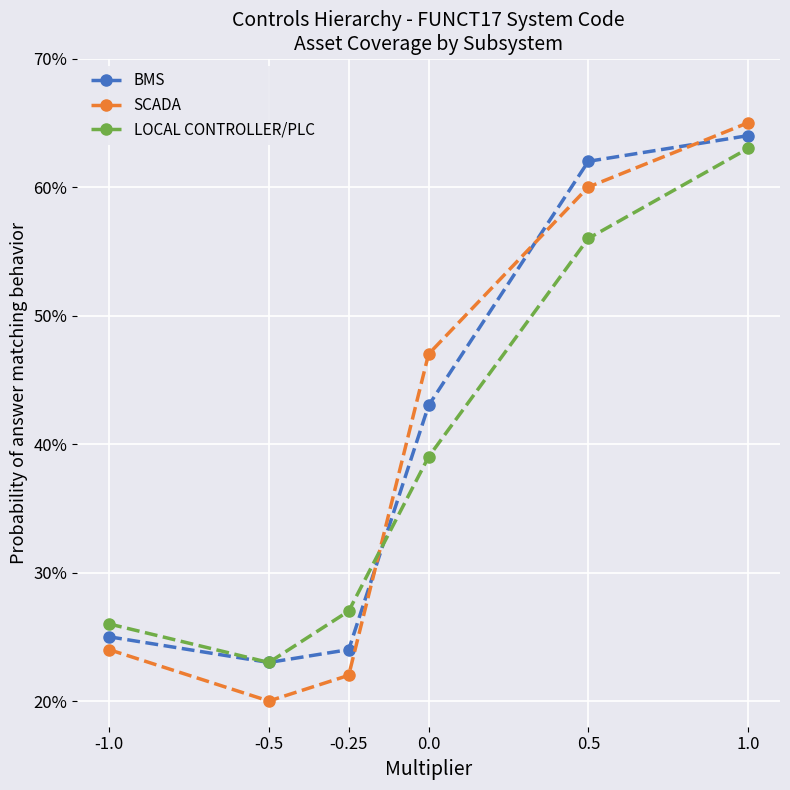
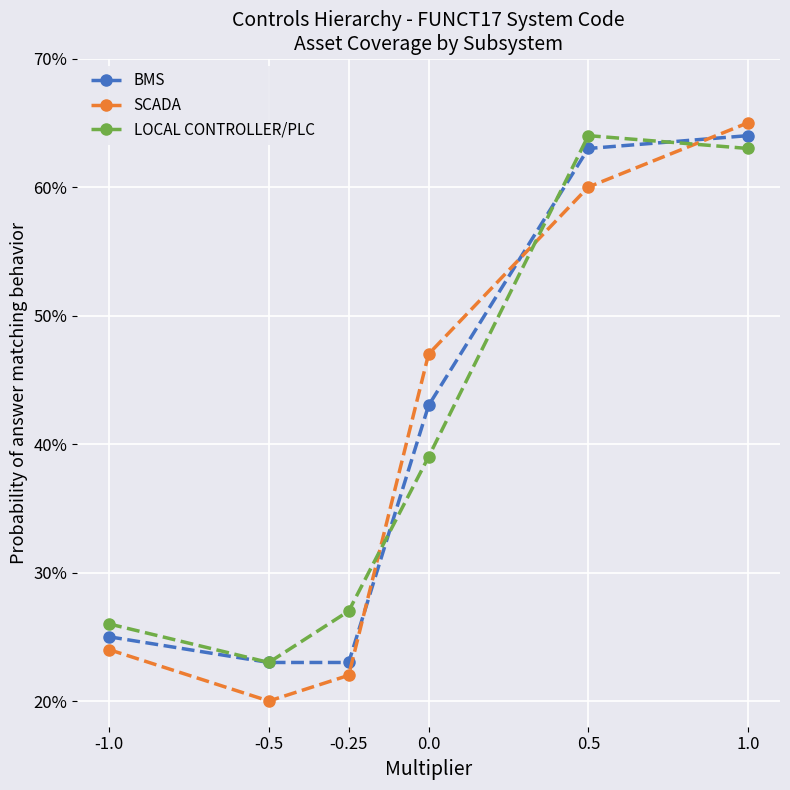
  {
    "BMS": {
      "-1.0": "25.0%",
-     "-0.25": "24.0%",
+     "-0.25": "23.0%",
      "0.0": "43.0%",
-     "0.5": "62.0%",
+     "0.5": "63.0%",
      "1.0": "64.0%"
    },
    "SCADA": {
      "-1.0": "24.0%",
      "-0.5": "20.0%",
      "-0.25": "22.0%",
      "0.0": "47.0%",
      "0.5": "60.0%",
      "1.0": "65.0%"
    },
    "LOCAL CONTROLLER/PLC": {
      "-1.0": "26.0%",
      "-0.25": "27.0%",
      "0.0": "39.0%",
-     "0.5": "56.0%",
+     "0.5": "64.0%",
      "1.0": "63.0%"
    }
  }
